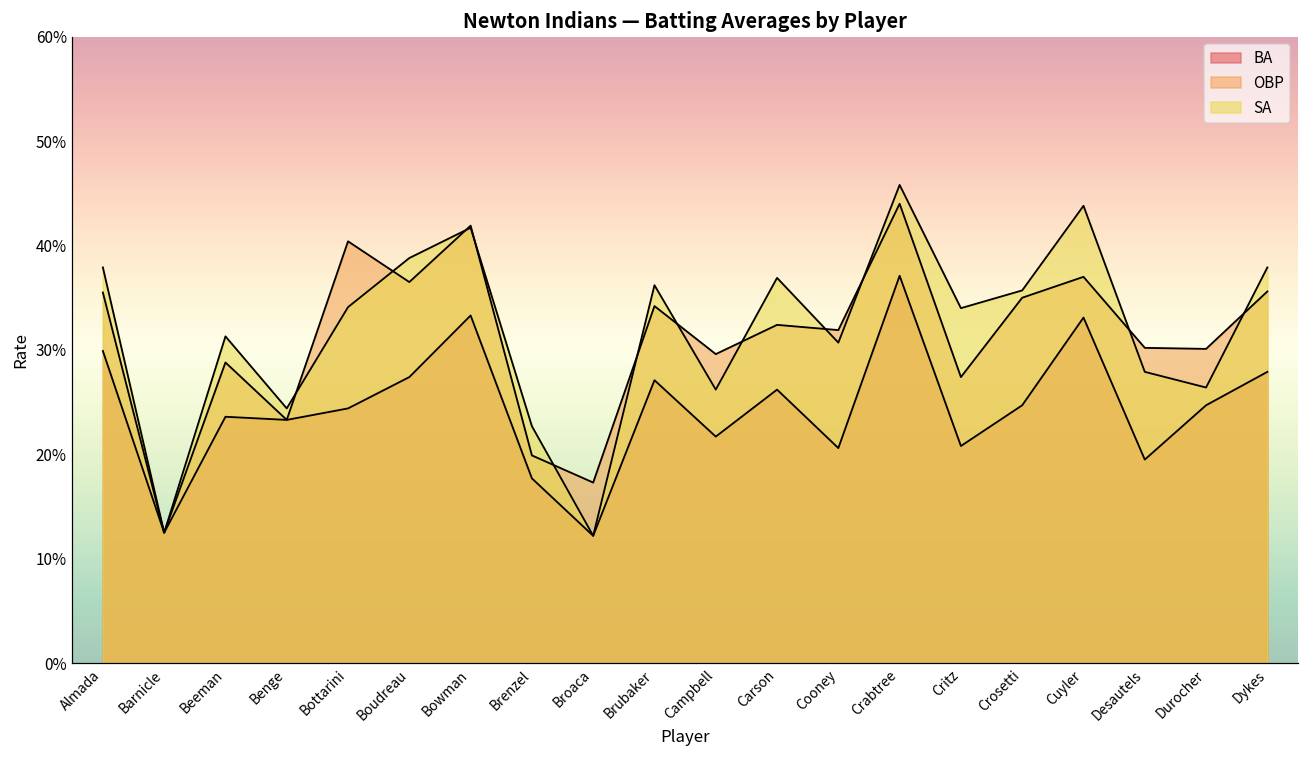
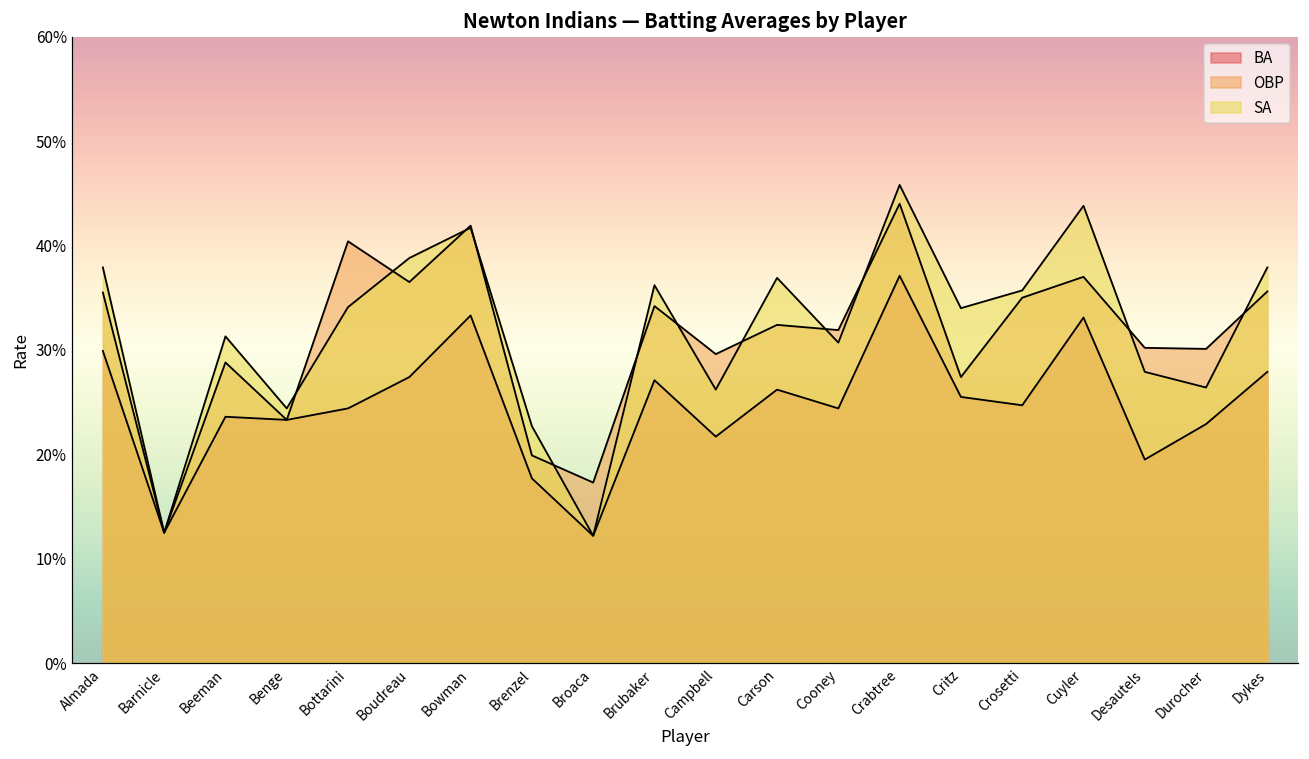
  {
    "BA": {
      "Almada": "30%",
      "Beeman": "24%",
      "Bottarini": "24%",
      "Boudreau": "27%",
      "Bowman": "33%",
      "Brenzel": "18%",
      "Brubaker": "27%",
      "Campbell": "22%",
      "Carson": "26%",
-     "Cooney": "21%",
+     "Cooney": "24%",
      "Crabtree": "37%",
-     "Critz": "21%",
+     "Critz": "26%",
      "Crosetti": "25%",
      "Cuyler": "33%",
      "Desautels": "20%",
-     "Durocher": "25%",
+     "Durocher": "23%",
      "Dykes": "28%"
    }
  }
